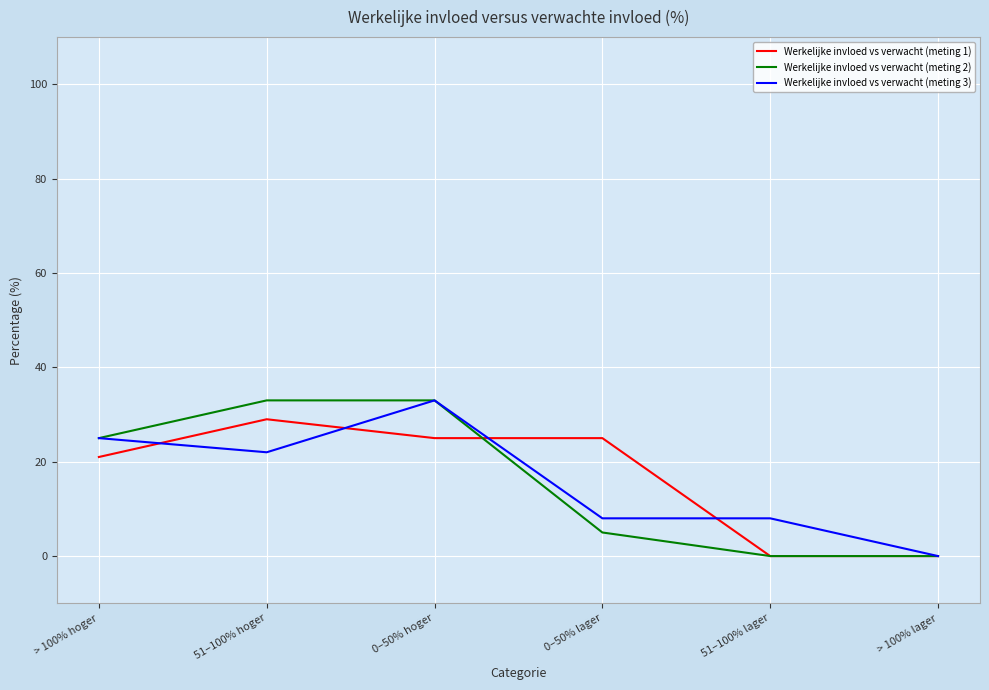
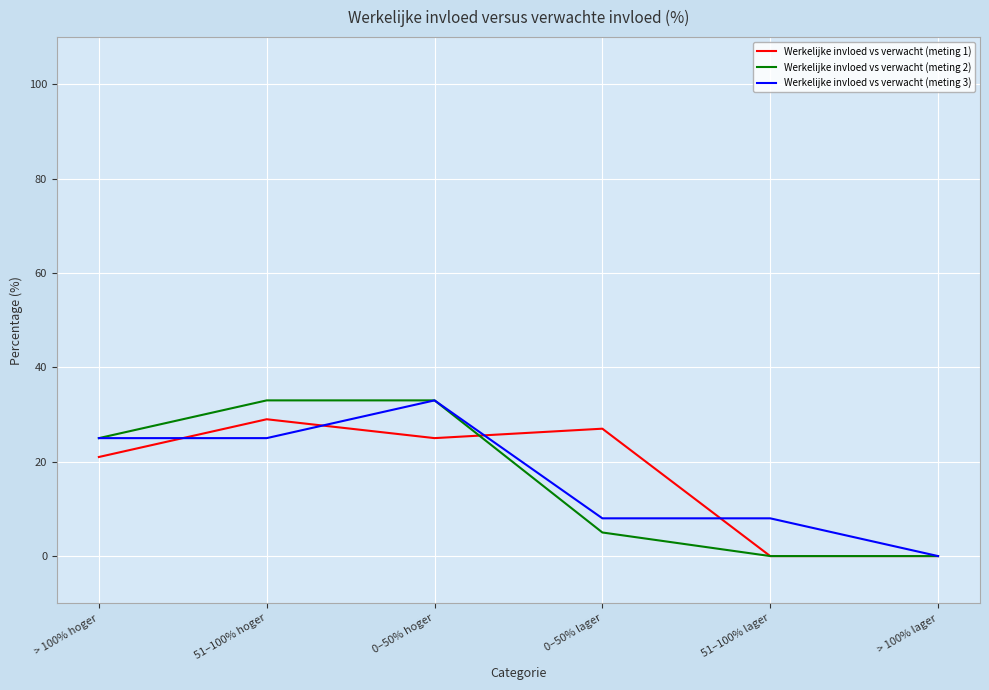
  {
    "Werkelijke invloed vs verwacht (meting 1)": {
      "> 100% hoger": 21,
      "51–100% hoger": 29,
      "0–50% hoger": 25,
-     "0–50% lager": 25
+     "0–50% lager": 27
    },
    "Werkelijke invloed vs verwacht (meting 2)": {
      "51–100% hoger": 33,
      "0–50% lager": 5
    },
    "Werkelijke invloed vs verwacht (meting 3)": {
-     "51–100% hoger": 22,
+     "51–100% hoger": 25,
      "0–50% lager": 8,
      "51–100% lager": 8
    }
  }
